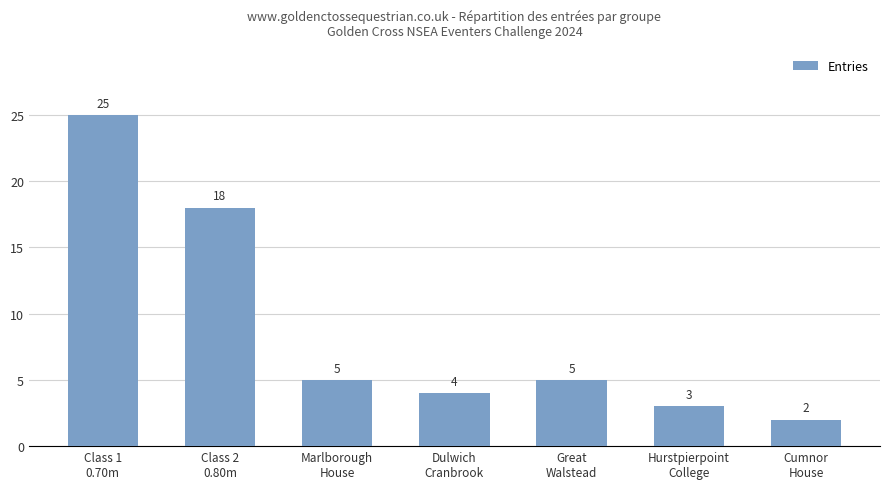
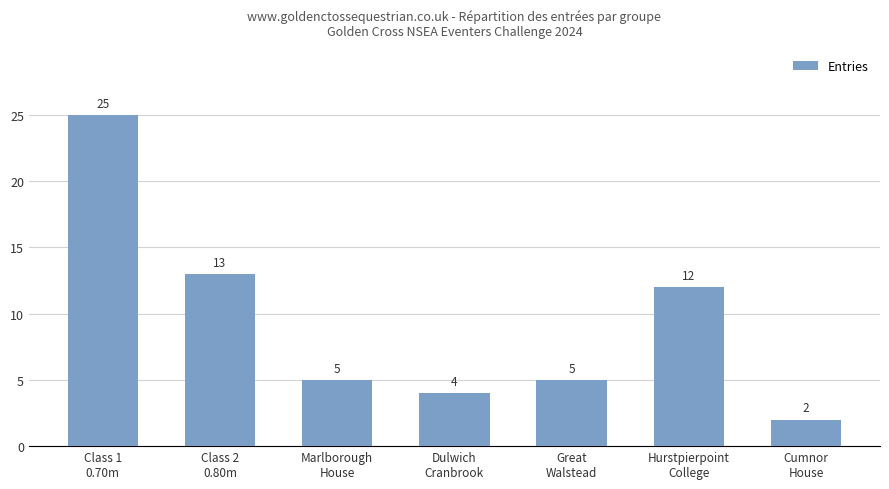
  {
    "Class 1 0.70m": 25,
-   "Class 2 0.80m": 18,
+   "Class 2 0.80m": 13,
    "Marlborough House": 5,
    "Dulwich Cranbrook": 4,
    "Great Walstead": 5,
-   "Hurstpierpoint College": 3,
+   "Hurstpierpoint College": 12,
    "Cumnor House": 2
  }
